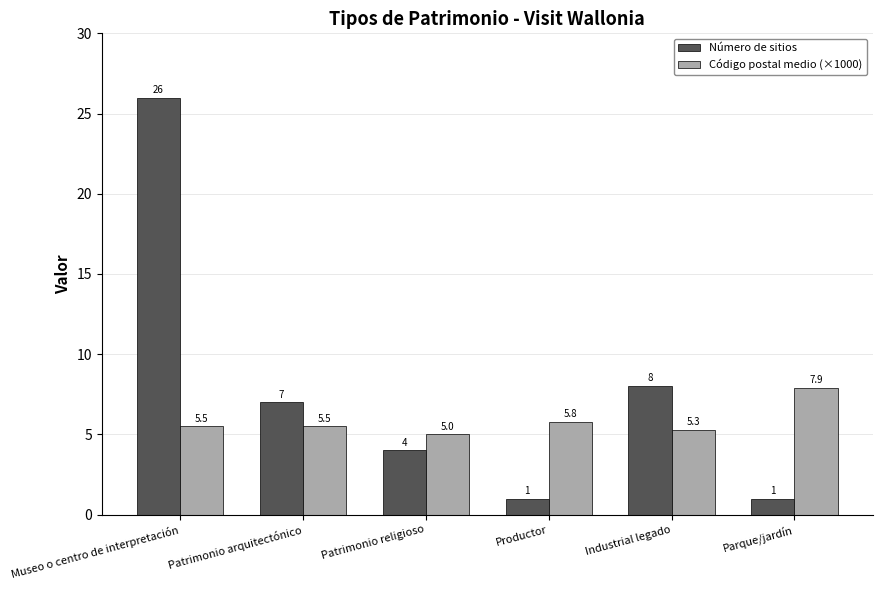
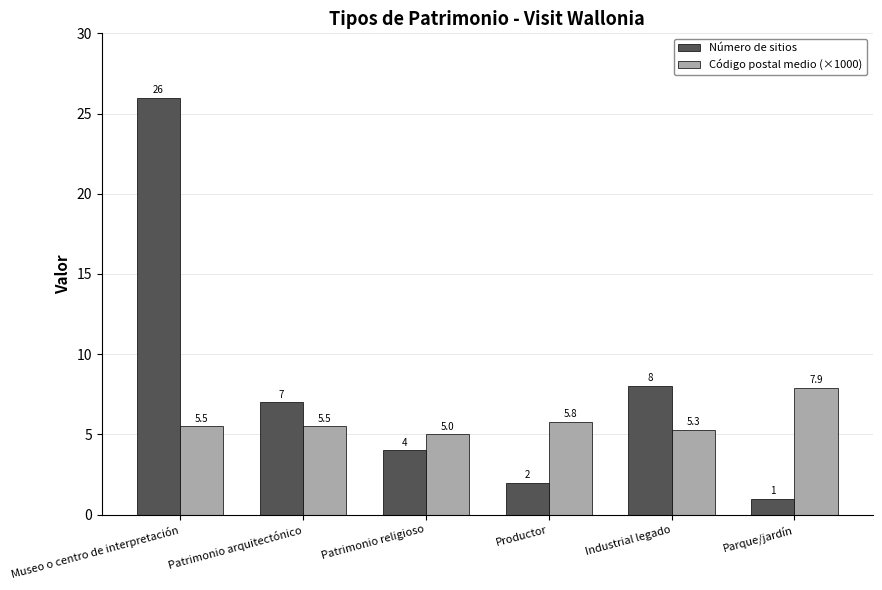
  {
    "Número de sitios": {
      "Museo o centro de interpretación": 26,
      "Patrimonio arquitectónico": 7,
      "Patrimonio religioso": 4,
-     "Productor": 1,
+     "Productor": 2,
      "Industrial legado": 8,
      "Parque/jardín": 1
    },
    "Código postal medio (×1000)": {
      "Museo o centro de interpretación": 5.5,
      "Patrimonio arquitectónico": 5.5,
      "Patrimonio religioso": 5.0,
      "Productor": 5.8,
      "Industrial legado": 5.3,
      "Parque/jardín": 7.9
    }
  }
